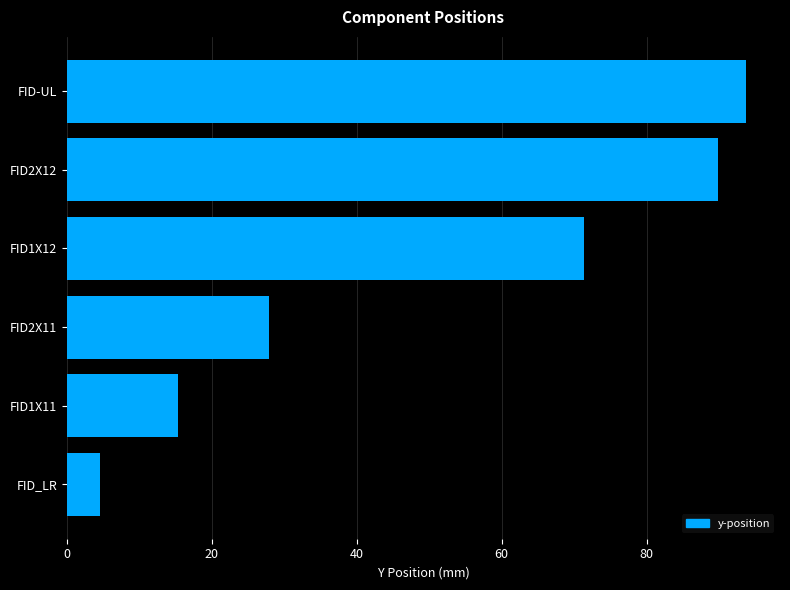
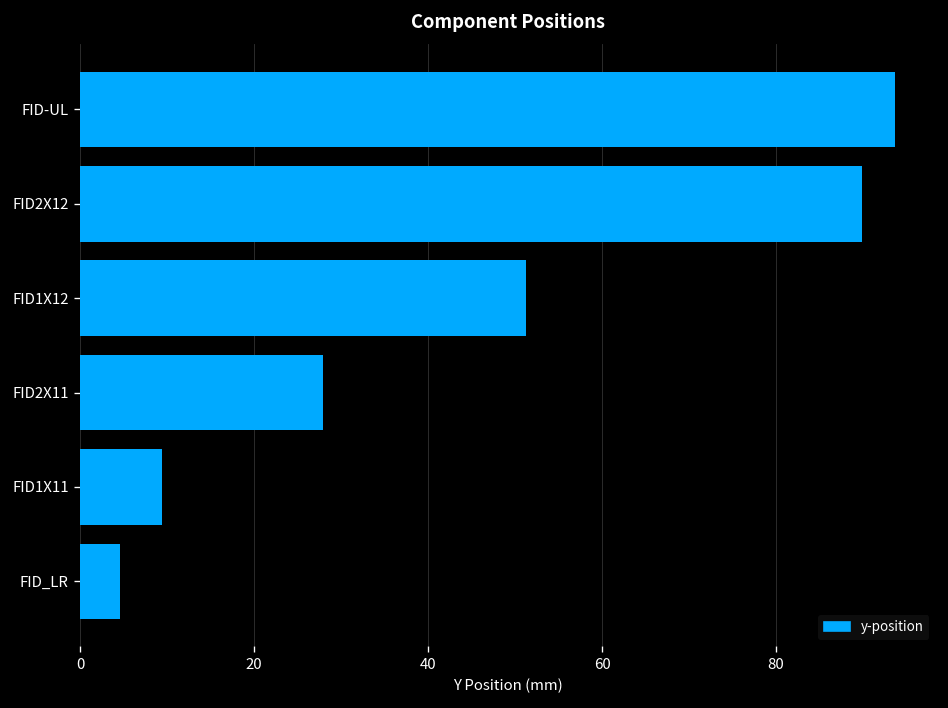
  {
    "FID-UL": 94,
    "FID2X12": 90,
-   "FID1X12": 71,
+   "FID1X12": 51,
    "FID2X11": 28,
-   "FID1X11": 15,
+   "FID1X11": 9,
    "FID_LR": 5
  }
